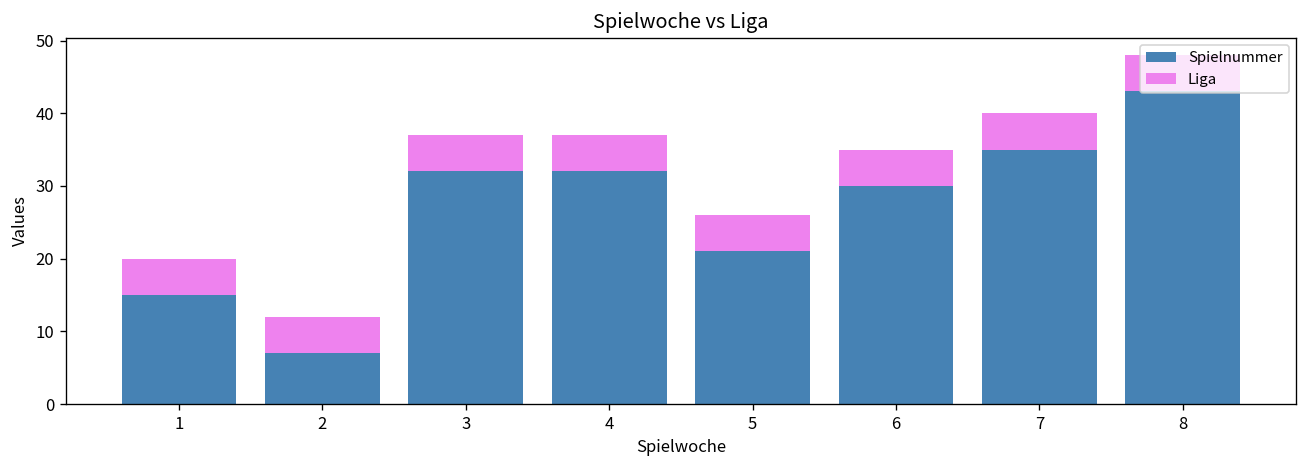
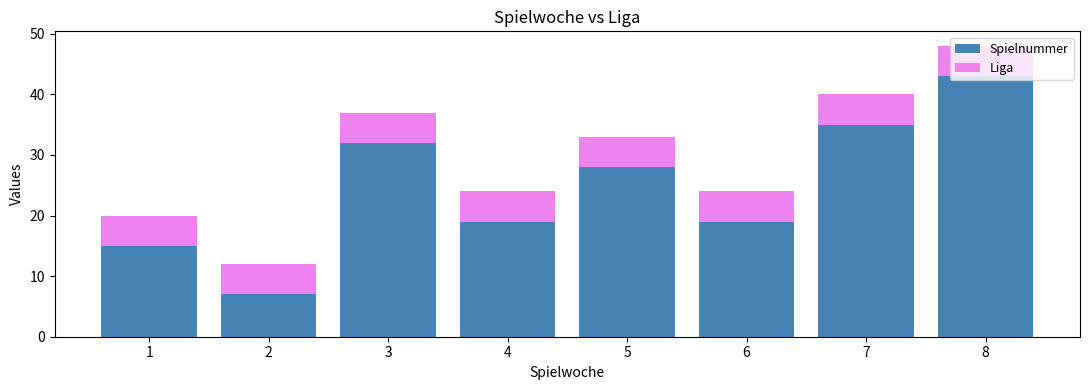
  {
    "Spielnummer": {
      "1": 15,
      "2": 7,
      "3": 32,
-     "4": 32,
-     "5": 21,
-     "6": 30,
+     "4": 19,
+     "5": 28,
+     "6": 19,
      "7": 35
    },
    "Liga": {
      "1": 5,
      "2": 5,
      "3": 5,
      "4": 5,
      "5": 5,
      "6": 5,
      "7": 5
    }
  }
